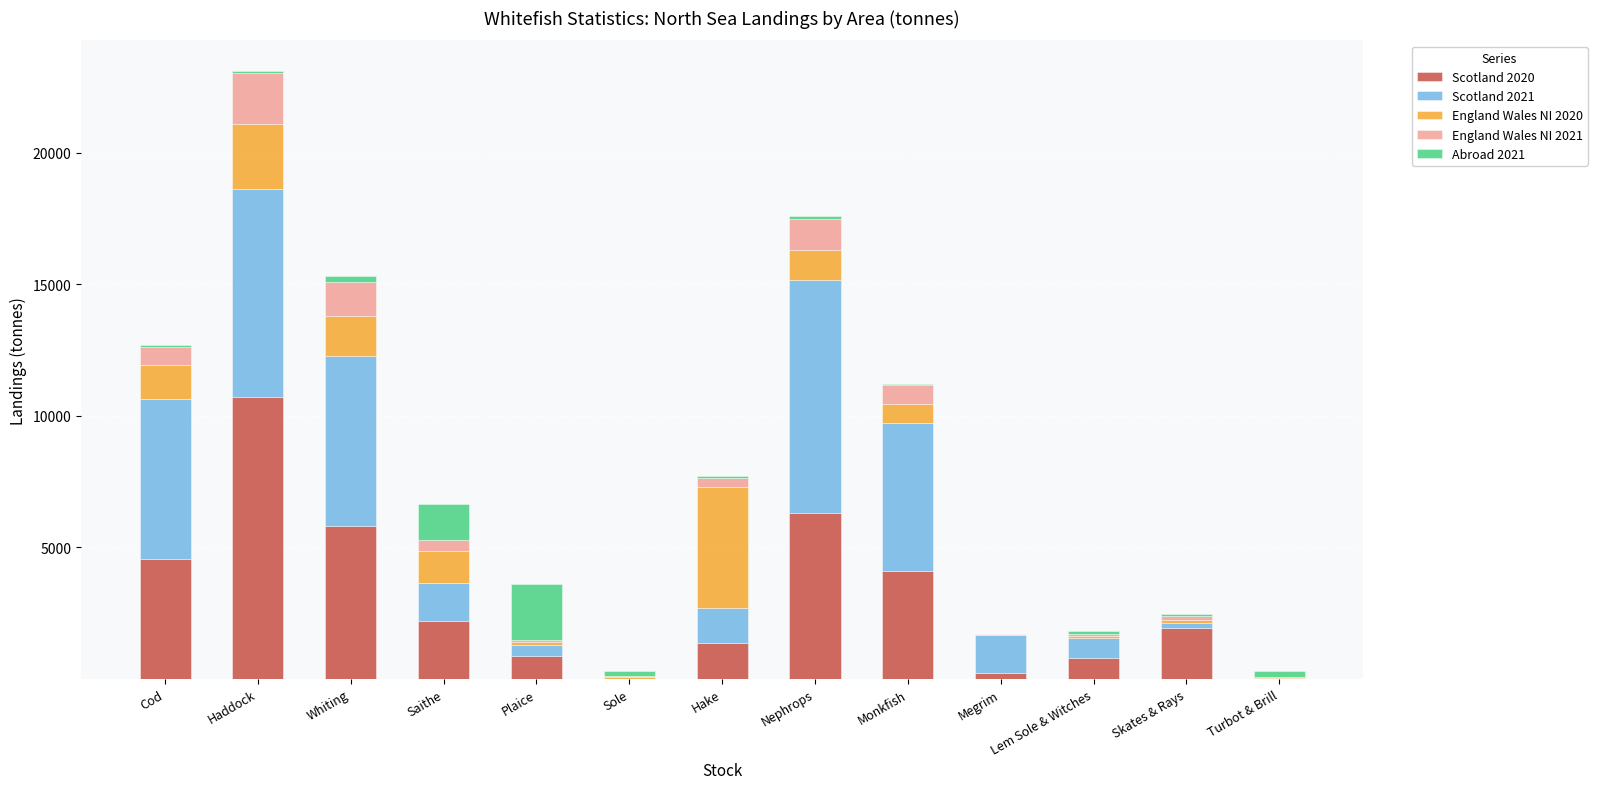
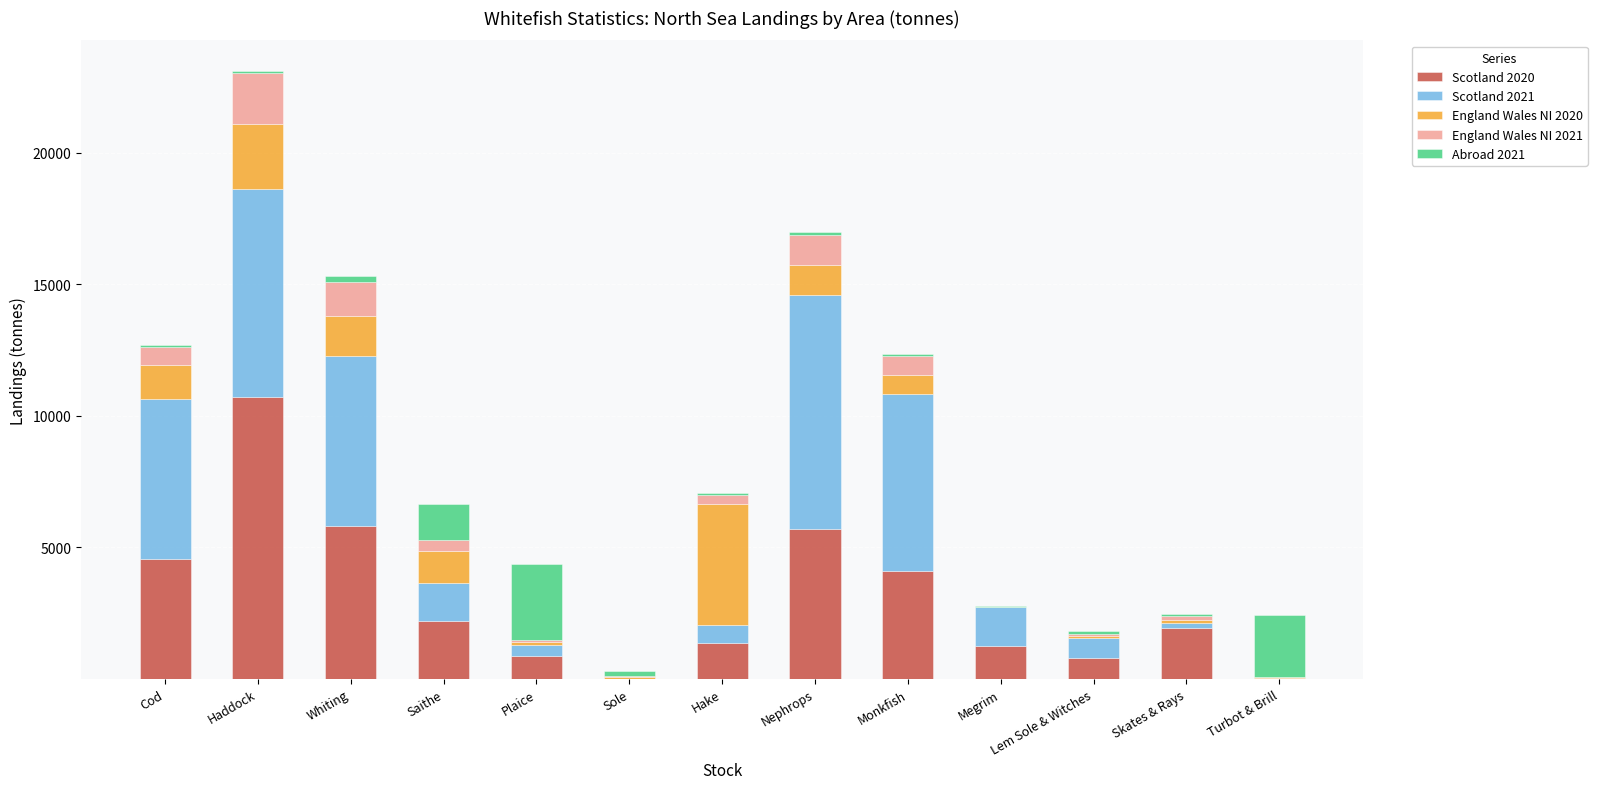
  {
    "Scotland 2020": {
      "Cod": 4600,
      "Haddock": 10700,
      "Whiting": 5800,
      "Saithe": 2200,
      "Plaice": 900,
      "Hake": 1300,
-     "Nephrops": 6300,
+     "Nephrops": 5700,
      "Monkfish": 4100,
-     "Megrim": 200,
+     "Megrim": 1300,
      "Lem Sole & Witches": 800,
      "Skates & Rays": 1900
    },
    "Scotland 2021": {
      "Cod": 6100,
      "Haddock": 7900,
      "Whiting": 6500,
      "Saithe": 1400,
      "Plaice": 400,
-     "Hake": 1400,
+     "Hake": 700,
      "Nephrops": 8900,
-     "Monkfish": 5600,
+     "Monkfish": 6700,
      "Megrim": 1500,
      "Lem Sole & Witches": 800,
      "Skates & Rays": 200
    },
    "England Wales NI 2020": {
      "Cod": 1300,
      "Haddock": 2500,
      "Whiting": 1500,
      "Saithe": 1200,
      "Plaice": 100,
      "Hake": 4600,
      "Nephrops": 1100,
      "Monkfish": 700,
      "Skates & Rays": 100
    },
    "England Wales NI 2021": {
      "Cod": 700,
      "Haddock": 1900,
      "Whiting": 1300,
      "Saithe": 400,
      "Plaice": 100,
      "Hake": 300,
      "Nephrops": 1200,
      "Monkfish": 700,
      "Skates & Rays": 100
    },
    "Abroad 2021": {
      "Whiting": 200,
      "Saithe": 1300,
-     "Plaice": 2100,
+     "Plaice": 2900,
      "Sole": 200,
      "Nephrops": 100,
      "Lem Sole & Witches": 100,
-     "Turbot & Brill": 200
+     "Turbot & Brill": 2300
    }
  }
